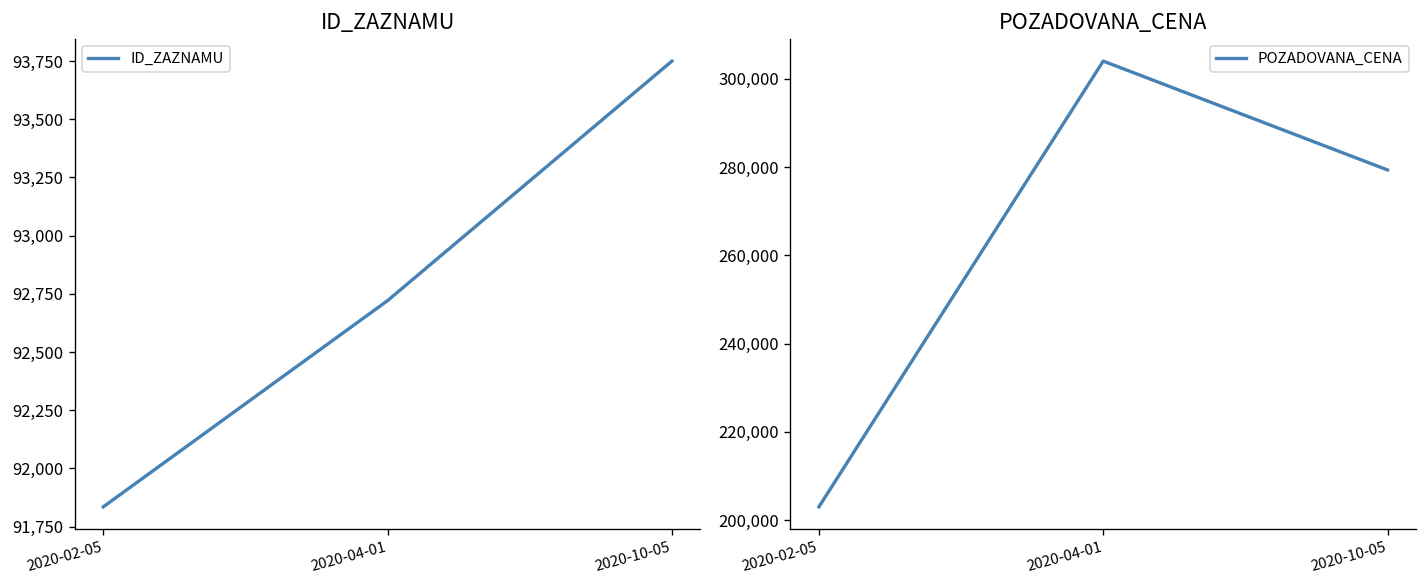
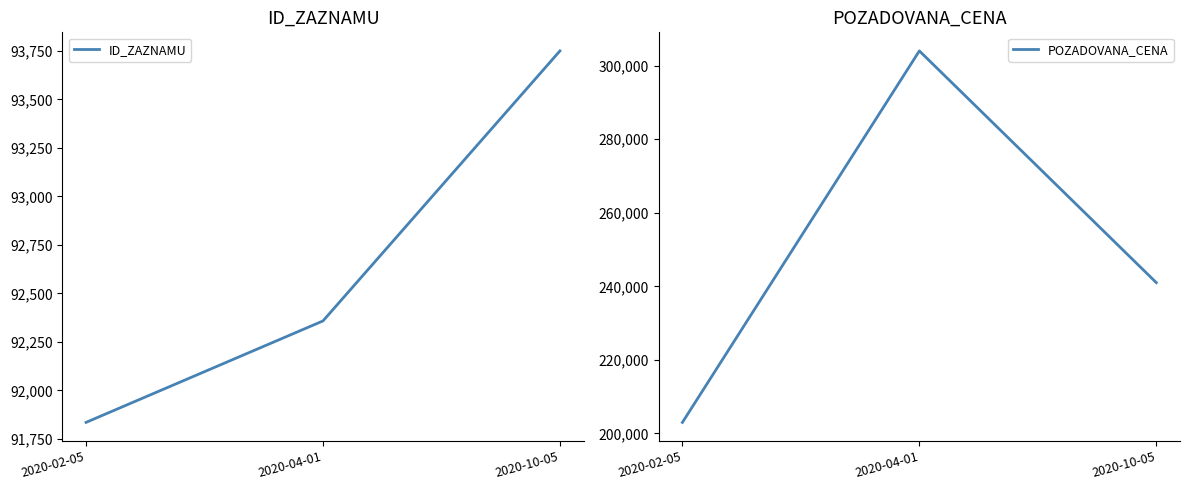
  {
    "ID_ZAZNAMU": {
      "2020-02-05": "91,840",
-     "2020-04-01": "92,720",
+     "2020-04-01": "92,360",
      "2020-10-05": "93,750"
    },
    "POZADOVANA_CENA": {
      "2020-02-05": "203,000",
      "2020-04-01": "304,000",
-     "2020-10-05": "279,000"
+     "2020-10-05": "241,000"
    }
  }
